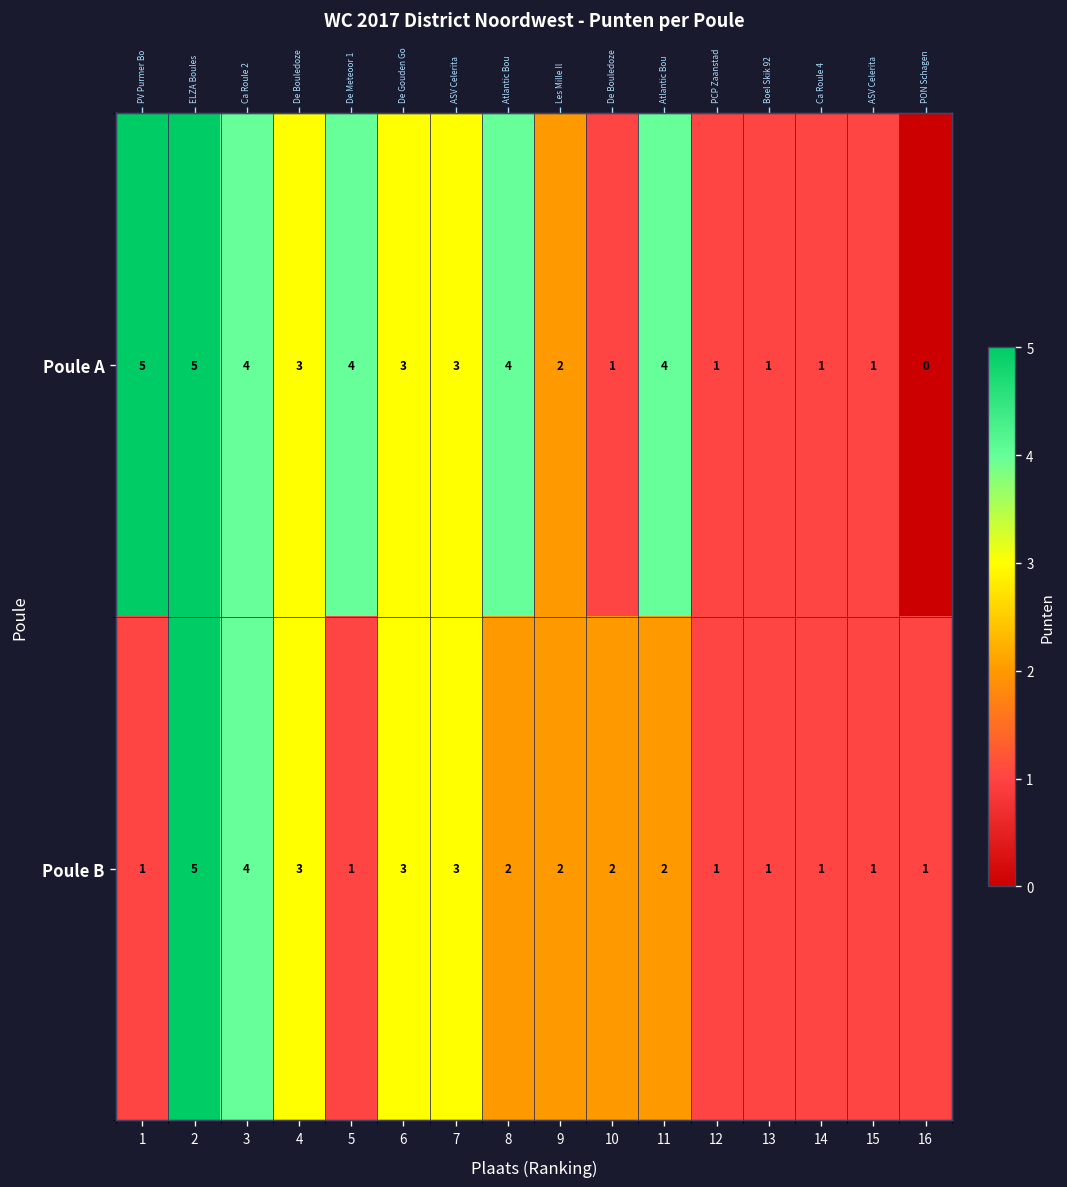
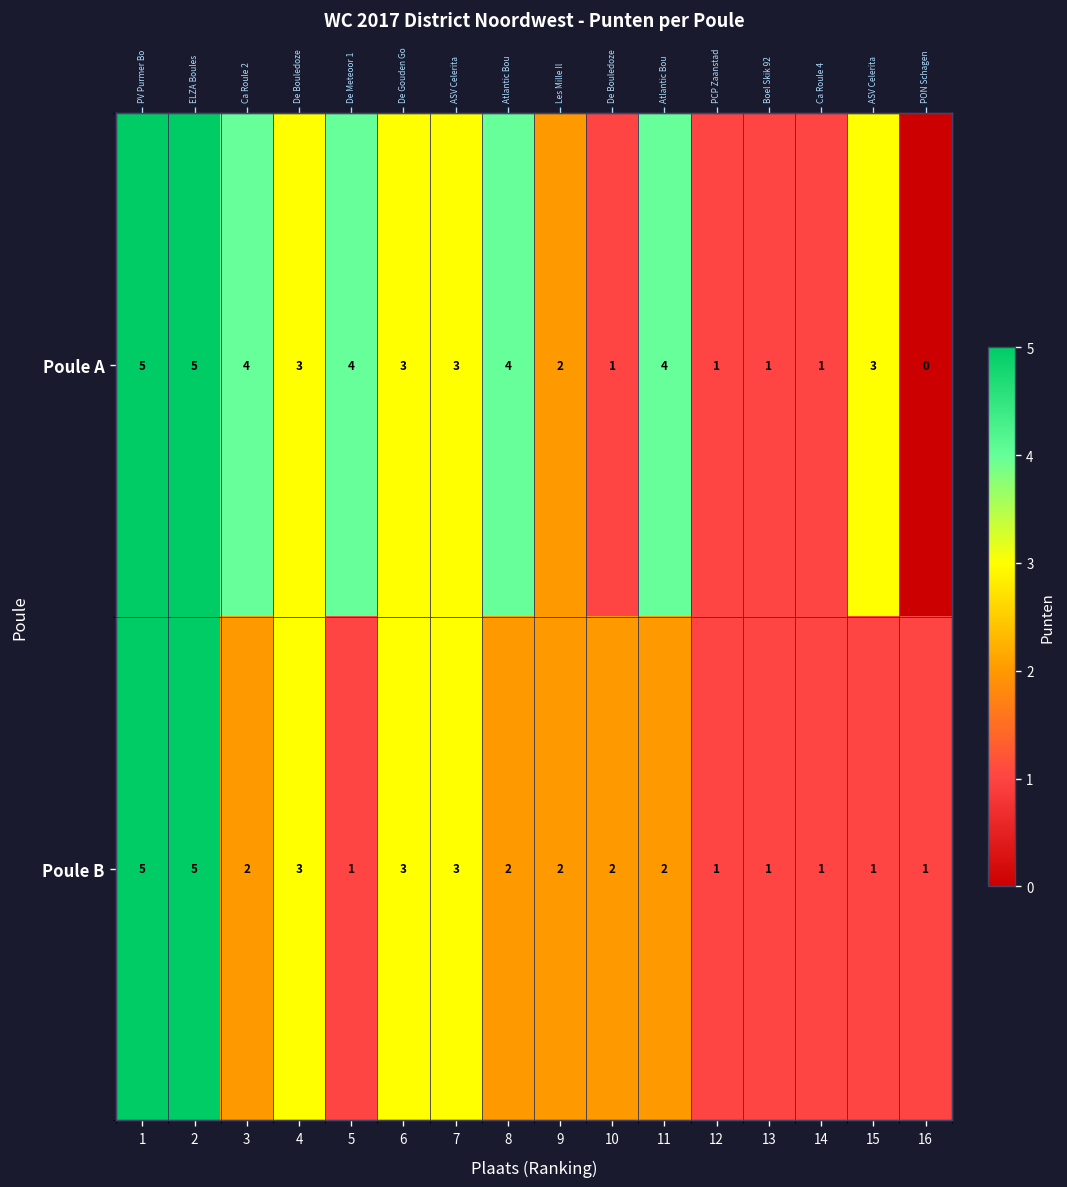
  {
    "Poule A": {
      "1": 5,
      "2": 5,
      "3": 4,
      "4": 3,
      "5": 4,
      "6": 3,
      "7": 3,
      "8": 4,
      "9": 2,
      "10": 1,
      "11": 4,
      "12": 1,
      "13": 1,
      "14": 1,
-     "15": 1,
+     "15": 3,
      "16": 0
    },
    "Poule B": {
-     "1": 1,
+     "1": 5,
      "2": 5,
-     "3": 4,
+     "3": 2,
      "4": 3,
      "5": 1,
      "6": 3,
      "7": 3,
      "8": 2,
      "9": 2,
      "10": 2,
      "11": 2,
      "12": 1,
      "13": 1,
      "14": 1,
      "15": 1,
      "16": 1
    }
  }
